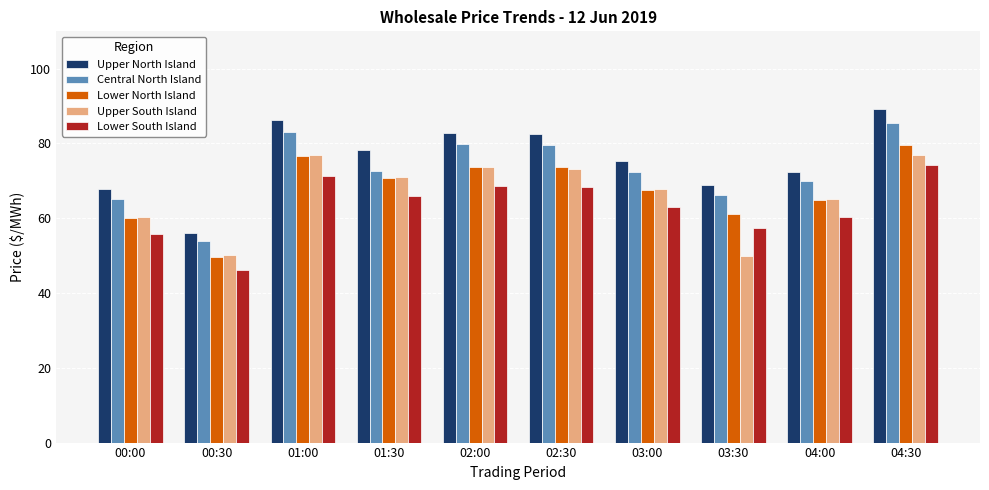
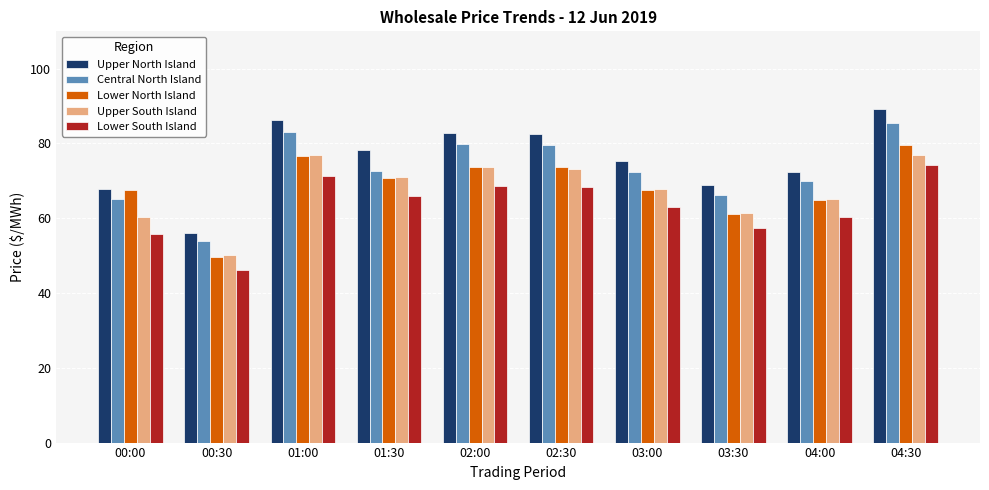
  {
    "Upper North Island": {
      "00:00": 68,
      "00:30": 56,
      "01:00": 86,
      "01:30": 78,
      "02:00": 83,
      "02:30": 83,
      "03:00": 75,
      "03:30": 69,
      "04:00": 72,
      "04:30": 89
    },
    "Central North Island": {
      "00:00": 65,
      "00:30": 54,
      "01:00": 83,
      "01:30": 73,
      "02:00": 80,
      "02:30": 80,
      "03:00": 72,
      "03:30": 66,
      "04:00": 70,
      "04:30": 85
    },
    "Lower North Island": {
-     "00:00": 60,
+     "00:00": 68,
      "00:30": 50,
      "01:00": 77,
      "01:30": 71,
      "02:00": 74,
      "02:30": 74,
      "03:00": 67,
      "03:30": 61,
      "04:00": 65,
      "04:30": 80
    },
    "Upper South Island": {
      "00:00": 60,
      "00:30": 50,
      "01:00": 77,
      "01:30": 71,
      "02:00": 74,
      "02:30": 73,
      "03:00": 68,
-     "03:30": 50,
+     "03:30": 61,
      "04:00": 65,
      "04:30": 77
    },
    "Lower South Island": {
      "00:00": 56,
      "00:30": 46,
      "01:00": 71,
      "01:30": 66,
      "02:00": 69,
      "02:30": 68,
      "03:00": 63,
      "03:30": 57,
      "04:00": 60,
      "04:30": 74
    }
  }
